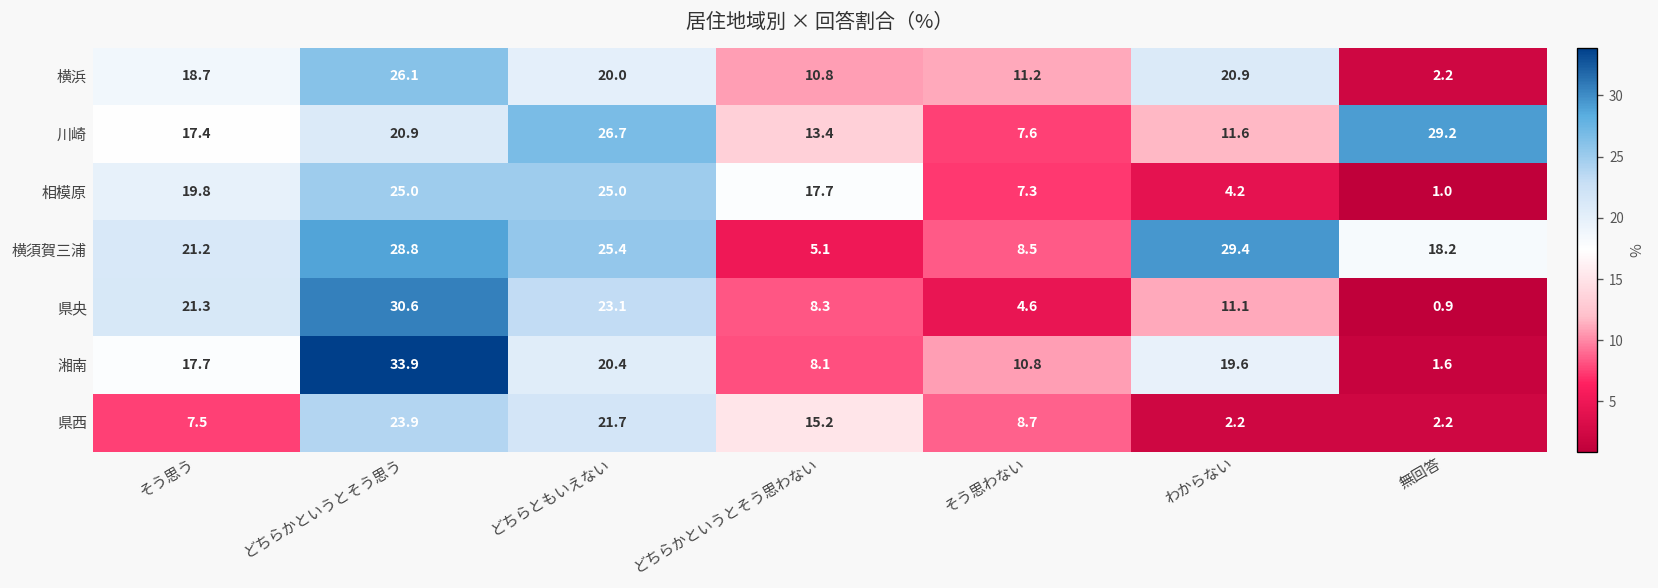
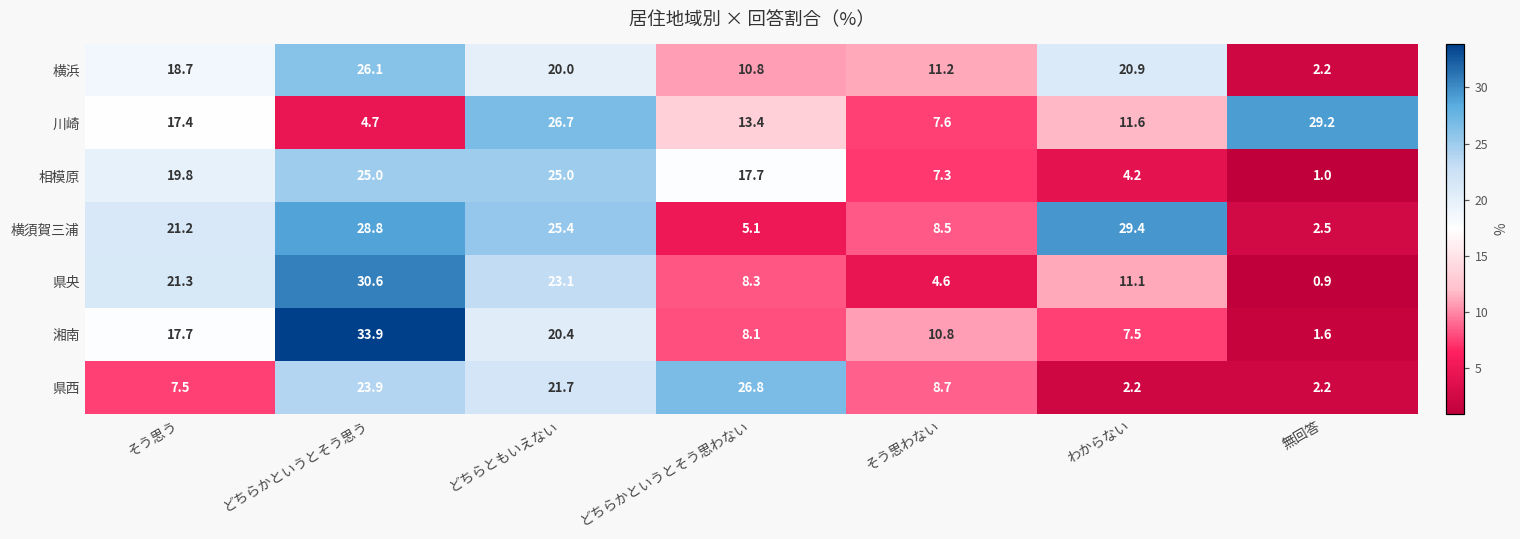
  {
    "横浜": {
      "そう思う": 18.7,
      "どちらかというとそう思う": 26.1,
      "どちらともいえない": 20.0,
      "どちらかというとそう思わない": 10.8,
      "そう思わない": 11.2,
      "わからない": 20.9,
      "無回答": 2.2
    },
    "川崎": {
      "そう思う": 17.4,
-     "どちらかというとそう思う": 20.9,
+     "どちらかというとそう思う": 4.7,
      "どちらともいえない": 26.7,
      "どちらかというとそう思わない": 13.4,
      "そう思わない": 7.6,
      "わからない": 11.6,
      "無回答": 29.2
    },
    "相模原": {
      "そう思う": 19.8,
      "どちらかというとそう思う": 25.0,
      "どちらともいえない": 25.0,
      "どちらかというとそう思わない": 17.7,
      "そう思わない": 7.3,
      "わからない": 4.2,
      "無回答": 1.0
    },
    "横須賀三浦": {
      "そう思う": 21.2,
      "どちらかというとそう思う": 28.8,
      "どちらともいえない": 25.4,
      "どちらかというとそう思わない": 5.1,
      "そう思わない": 8.5,
      "わからない": 29.4,
-     "無回答": 18.2
+     "無回答": 2.5
    },
    "県央": {
      "そう思う": 21.3,
      "どちらかというとそう思う": 30.6,
      "どちらともいえない": 23.1,
      "どちらかというとそう思わない": 8.3,
      "そう思わない": 4.6,
      "わからない": 11.1,
      "無回答": 0.9
    },
    "湘南": {
      "そう思う": 17.7,
      "どちらかというとそう思う": 33.9,
      "どちらともいえない": 20.4,
      "どちらかというとそう思わない": 8.1,
      "そう思わない": 10.8,
-     "わからない": 19.6,
+     "わからない": 7.5,
      "無回答": 1.6
    },
    "県西": {
      "そう思う": 7.5,
      "どちらかというとそう思う": 23.9,
      "どちらともいえない": 21.7,
-     "どちらかというとそう思わない": 15.2,
+     "どちらかというとそう思わない": 26.8,
      "そう思わない": 8.7,
      "わからない": 2.2,
      "無回答": 2.2
    }
  }
